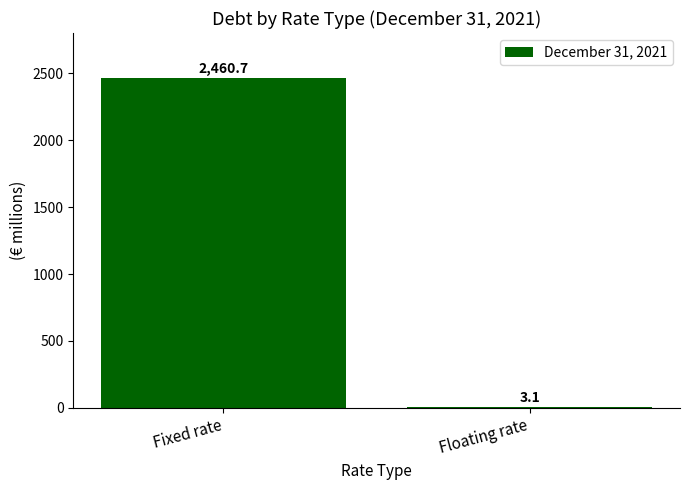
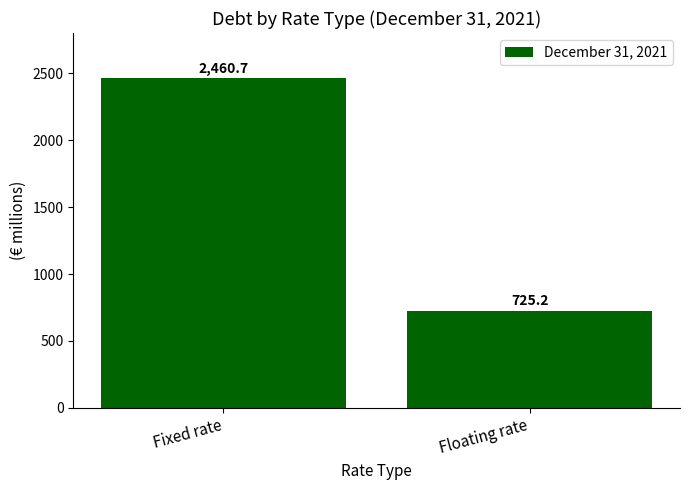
  {
    "Fixed rate": "2,460.7",
-   "Floating rate": "3.1"
+   "Floating rate": "725.2"
  }
